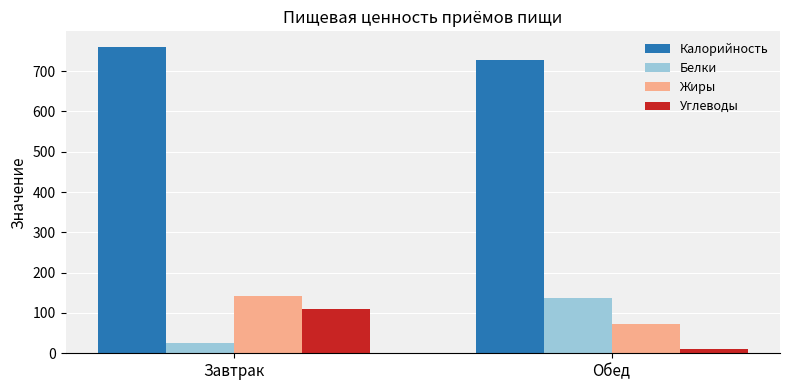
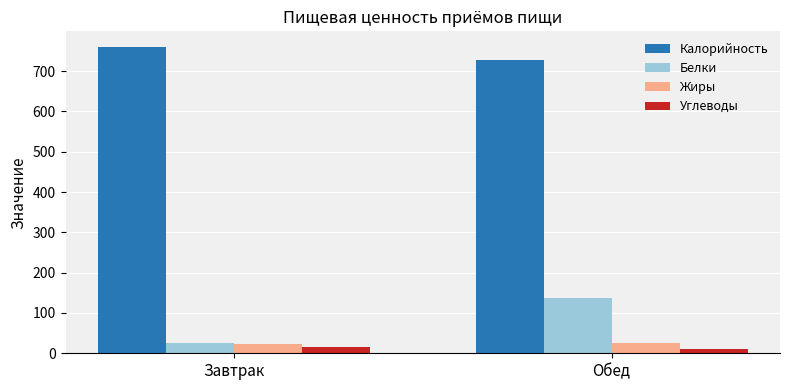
  {
    "Калорийность": {
      "Завтрак": 760,
      "Обед": 730
    },
    "Белки": {
      "Завтрак": 30,
      "Обед": 140
    },
    "Жиры": {
-     "Завтрак": 140,
-     "Обед": 70
+     "Завтрак": 20,
+     "Обед": 30
    },
    "Углеводы": {
-     "Завтрак": 110,
+     "Завтрак": 20,
      "Обед": 10
    }
  }
